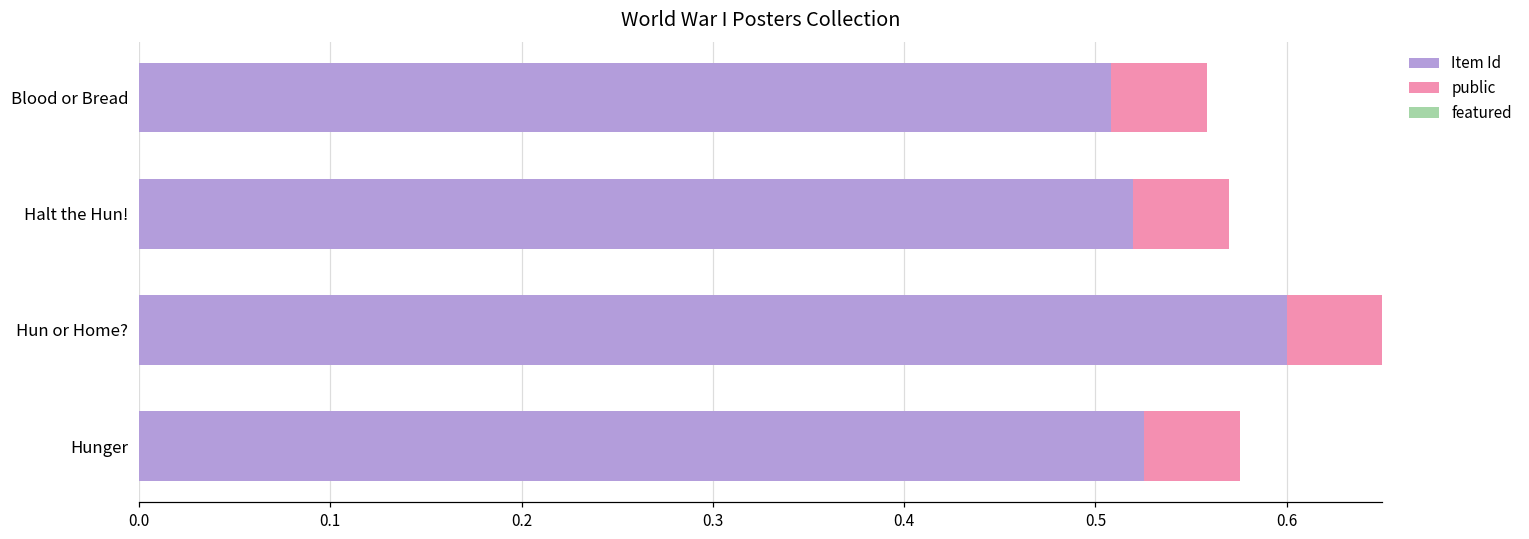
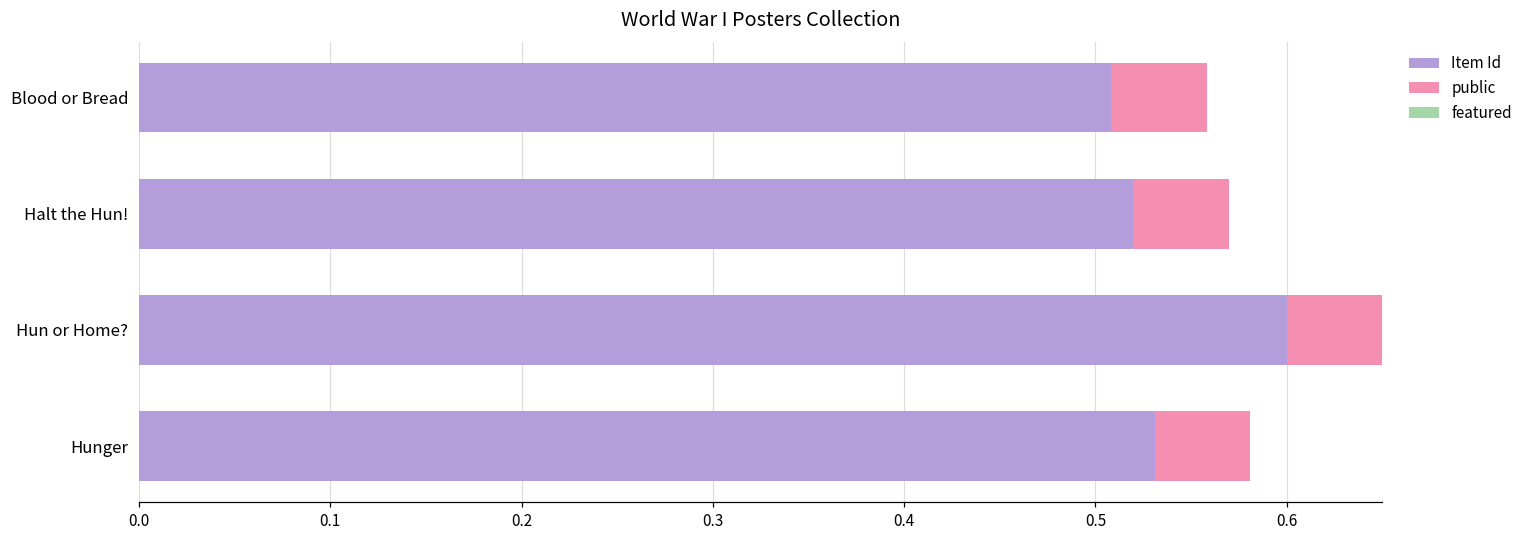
  {
    "Item Id": {
      "Blood or Bread": 0.508,
      "Halt the Hun!": 0.520,
      "Hun or Home?": 0.600,
-     "Hunger": 0.525
+     "Hunger": 0.531
    }
  }
